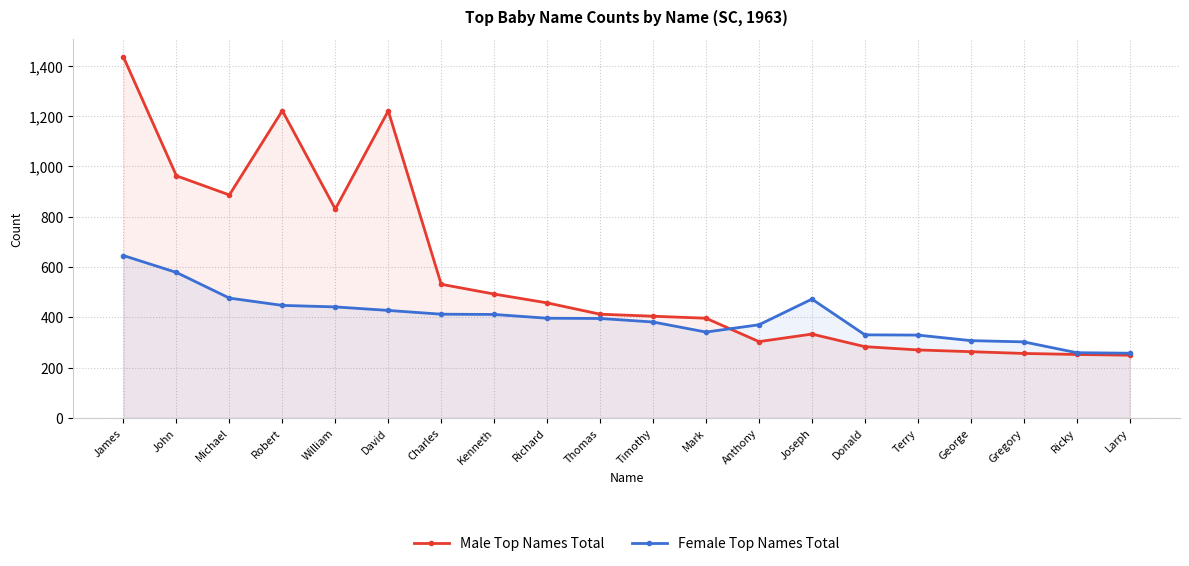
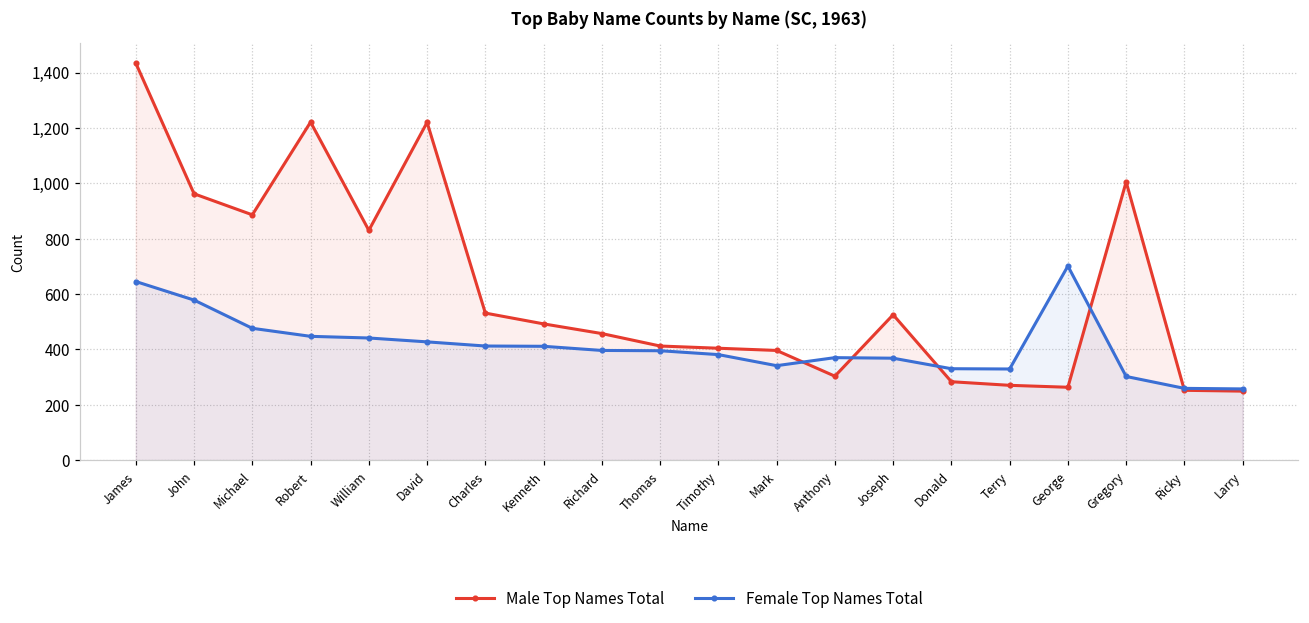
  {
    "Male Top Names Total": {
      "James": "1,430",
      "John": "960",
      "Michael": "890",
      "Robert": "1,220",
      "William": "830",
      "David": "1,220",
      "Charles": "530",
      "Kenneth": "490",
      "Richard": "460",
      "Thomas": "410",
      "Timothy": "400",
      "Mark": "400",
      "Anthony": "300",
-     "Joseph": "330",
+     "Joseph": "530",
      "Donald": "280",
      "Terry": "270",
      "George": "260",
-     "Gregory": "260"
+     "Gregory": "1,010"
    },
    "Female Top Names Total": {
      "James": "650",
      "John": "580",
      "Michael": "480",
      "Robert": "450",
      "William": "440",
      "David": "430",
      "Charles": "410",
      "Kenneth": "410",
      "Richard": "400",
      "Thomas": "400",
      "Timothy": "380",
      "Mark": "340",
      "Anthony": "370",
-     "Joseph": "470",
+     "Joseph": "370",
      "Donald": "330",
      "Terry": "330",
-     "George": "310",
+     "George": "700",
      "Gregory": "300"
    }
  }
